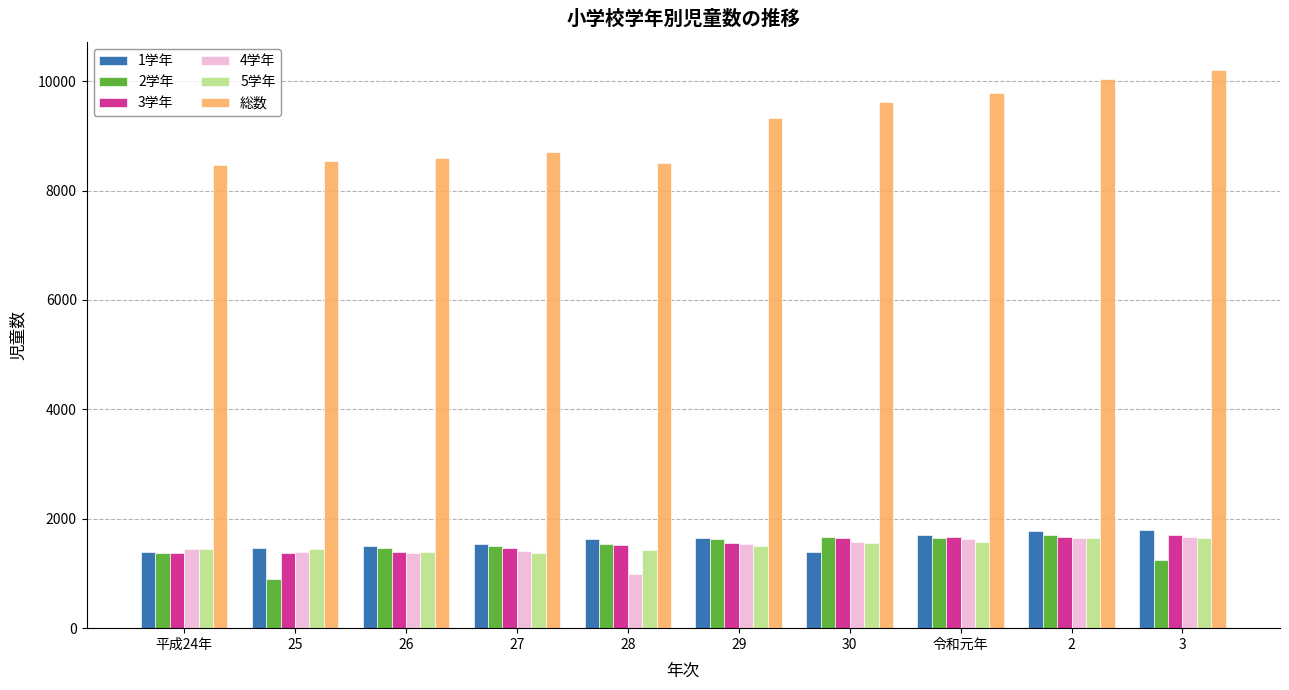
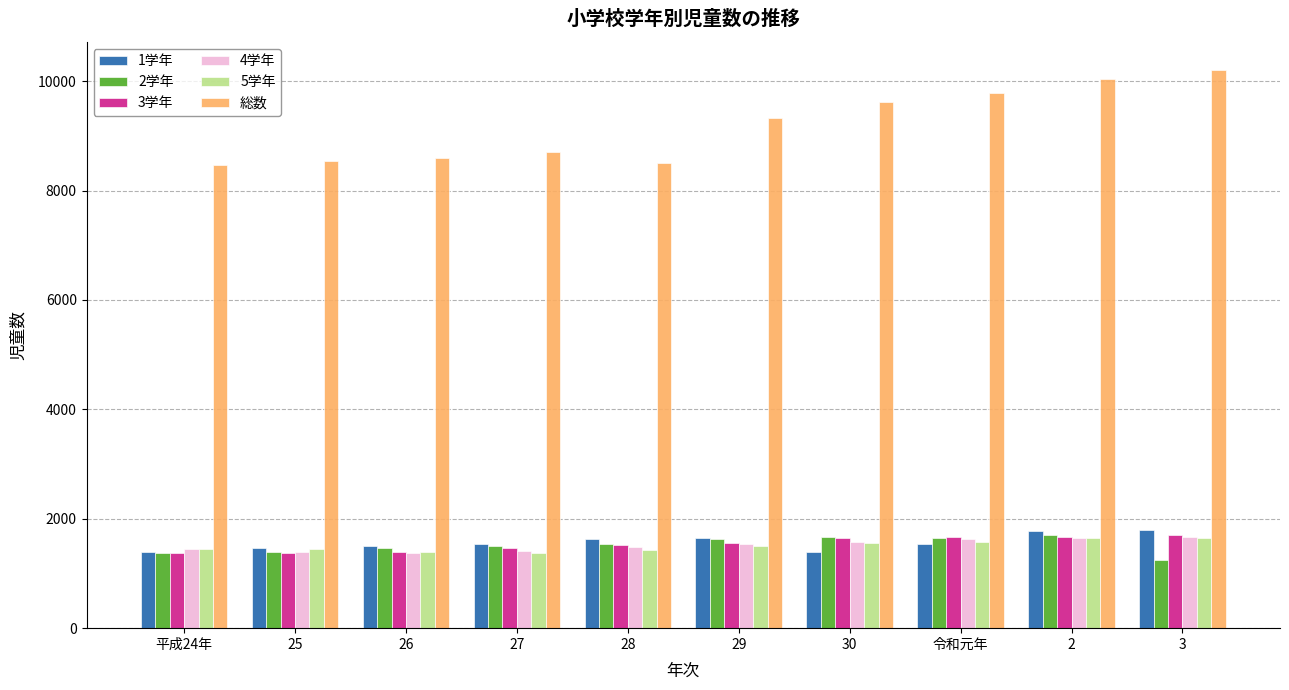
  {
    "1学年": {
      "平成24年": 1400,
      "25": 1500,
      "26": 1500,
      "27": 1500,
      "28": 1600,
      "29": 1700,
      "30": 1400,
-     "令和元年": 1700,
+     "令和元年": 1500,
      "2": 1800,
      "3": 1800
    },
    "2学年": {
      "平成24年": 1400,
-     "25": 900,
+     "25": 1400,
      "26": 1500,
      "27": 1500,
      "28": 1500,
      "29": 1600,
      "30": 1700,
      "令和元年": 1700,
      "2": 1700,
      "3": 1200
    },
    "3学年": {
      "平成24年": 1400,
      "25": 1400,
      "26": 1400,
      "27": 1500,
      "28": 1500,
      "29": 1600,
      "30": 1600,
      "令和元年": 1700,
      "2": 1700,
      "3": 1700
    },
    "4学年": {
      "平成24年": 1400,
      "25": 1400,
      "26": 1400,
      "27": 1400,
-     "28": 1000,
+     "28": 1500,
      "29": 1500,
      "30": 1600,
      "令和元年": 1600,
      "2": 1700,
      "3": 1700
    },
    "5学年": {
      "平成24年": 1500,
      "25": 1400,
      "26": 1400,
      "27": 1400,
      "28": 1400,
      "29": 1500,
      "30": 1600,
      "令和元年": 1600,
      "2": 1600,
      "3": 1700
    },
    "総数": {
      "平成24年": 8500,
      "25": 8500,
      "26": 8600,
      "27": 8700,
      "28": 8500,
      "29": 9300,
      "30": 9600,
      "令和元年": 9800,
      "2": 10000,
      "3": 10200
    }
  }
